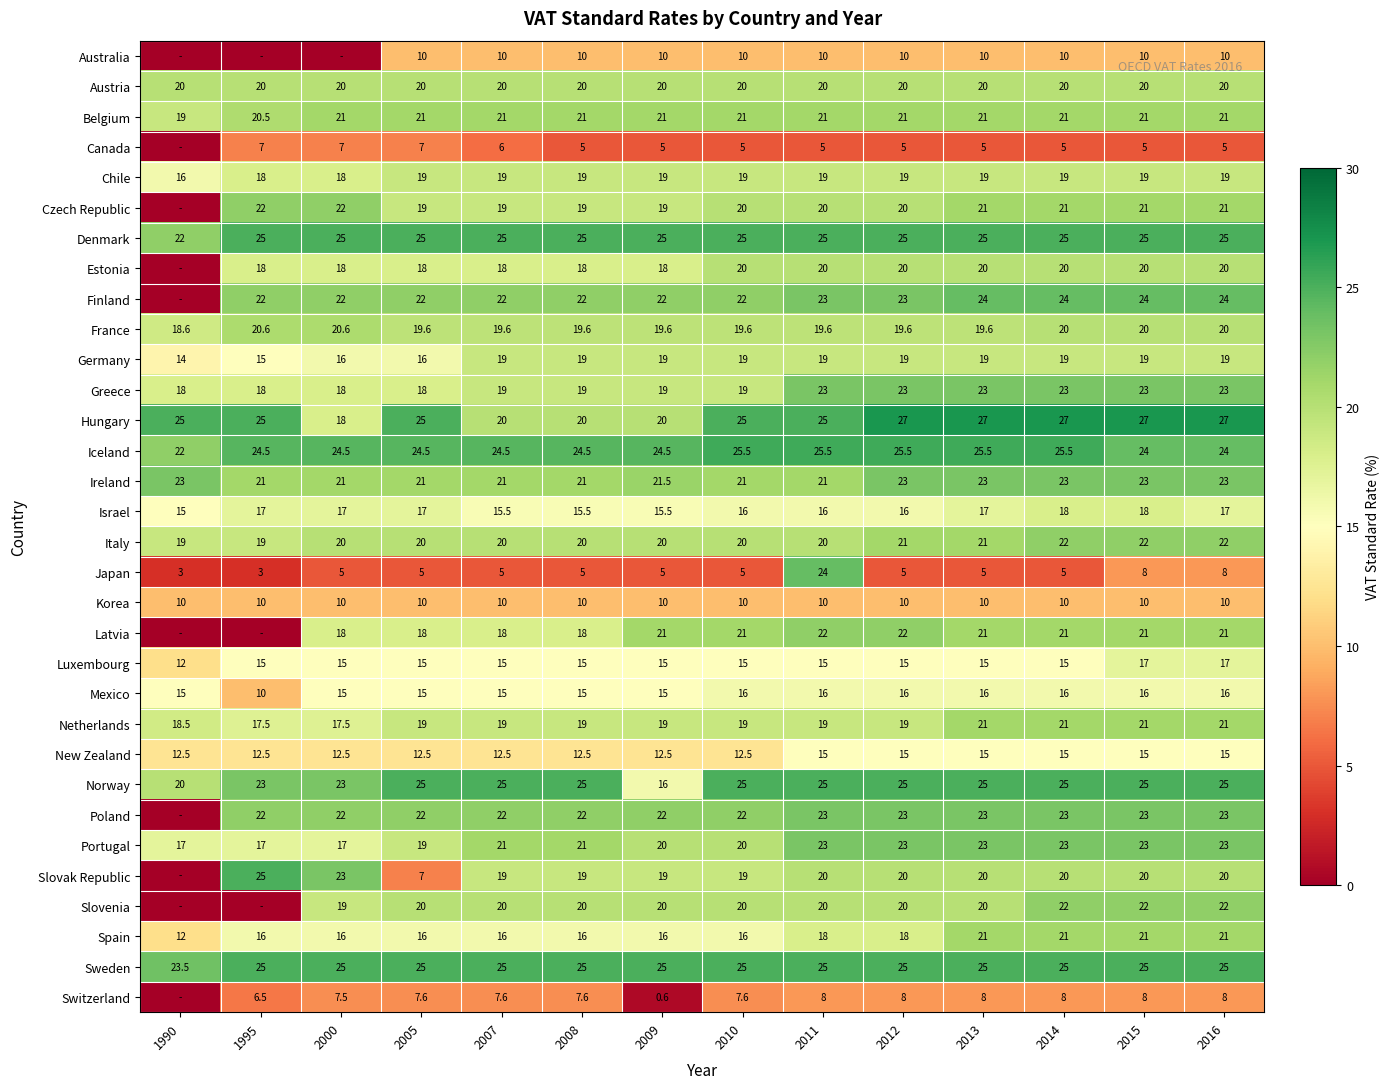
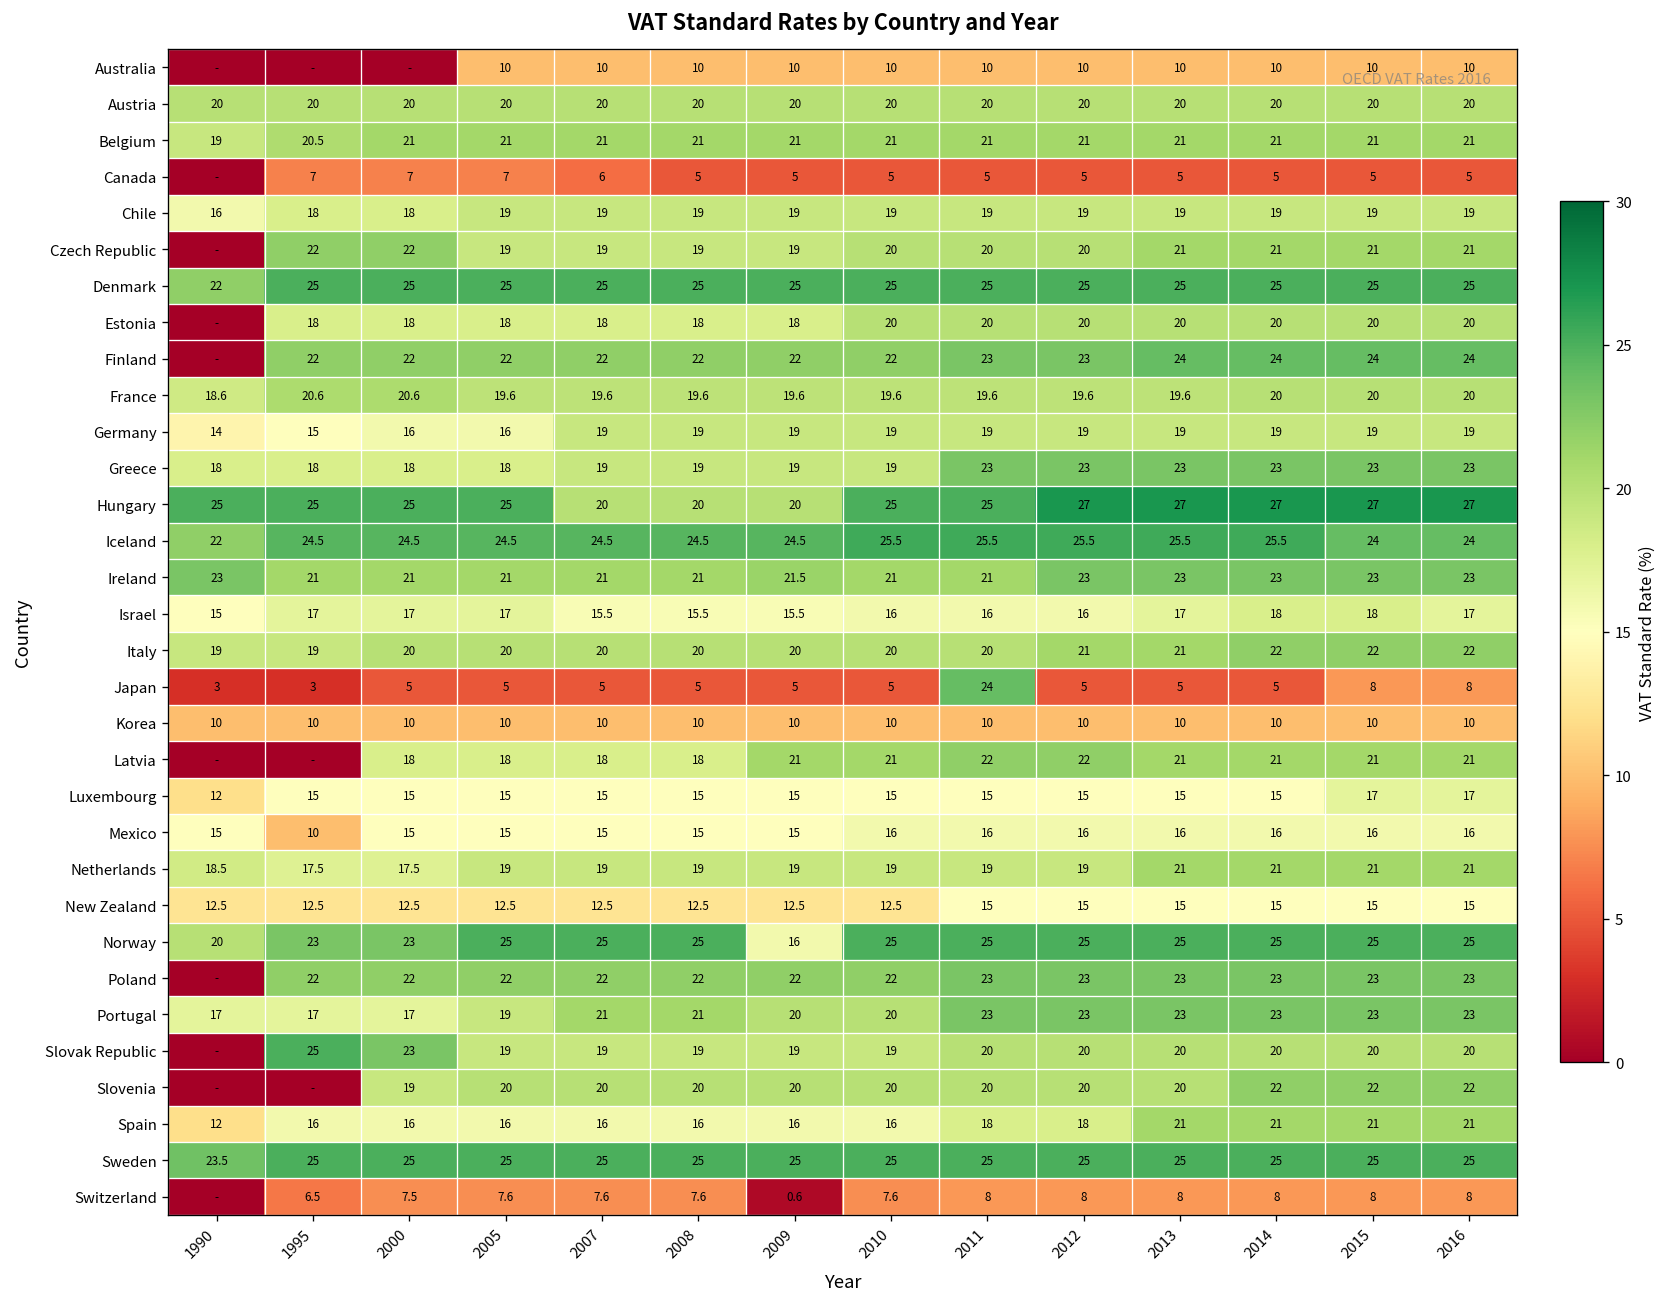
  {
    "Hungary": {
      "1990": 25,
      "1995": 25,
-     "2000": 18,
+     "2000": 25,
      "2005": 25,
      "2007": 20,
      "2008": 20,
      "2009": 20,
      "2010": 25,
      "2011": 25,
      "2012": 27,
      "2013": 27,
      "2014": 27,
      "2015": 27,
      "2016": 27
    },
    "Slovak Republic": {
      "1995": 25,
      "2000": 23,
-     "2005": 7,
+     "2005": 19,
      "2007": 19,
      "2008": 19,
      "2009": 19,
      "2010": 19,
      "2011": 20,
      "2012": 20,
      "2013": 20,
      "2014": 20,
      "2015": 20,
      "2016": 20
    }
  }
